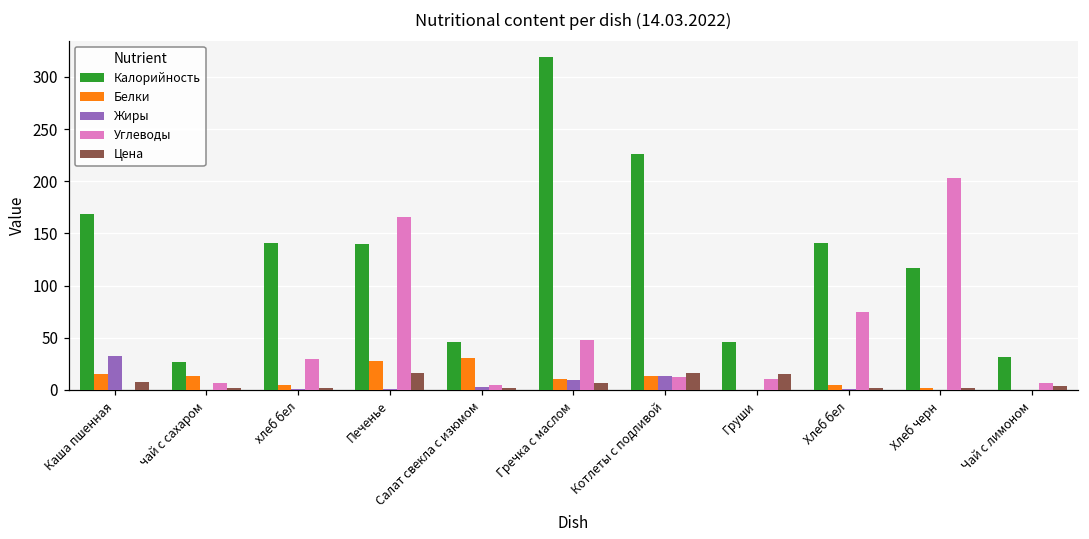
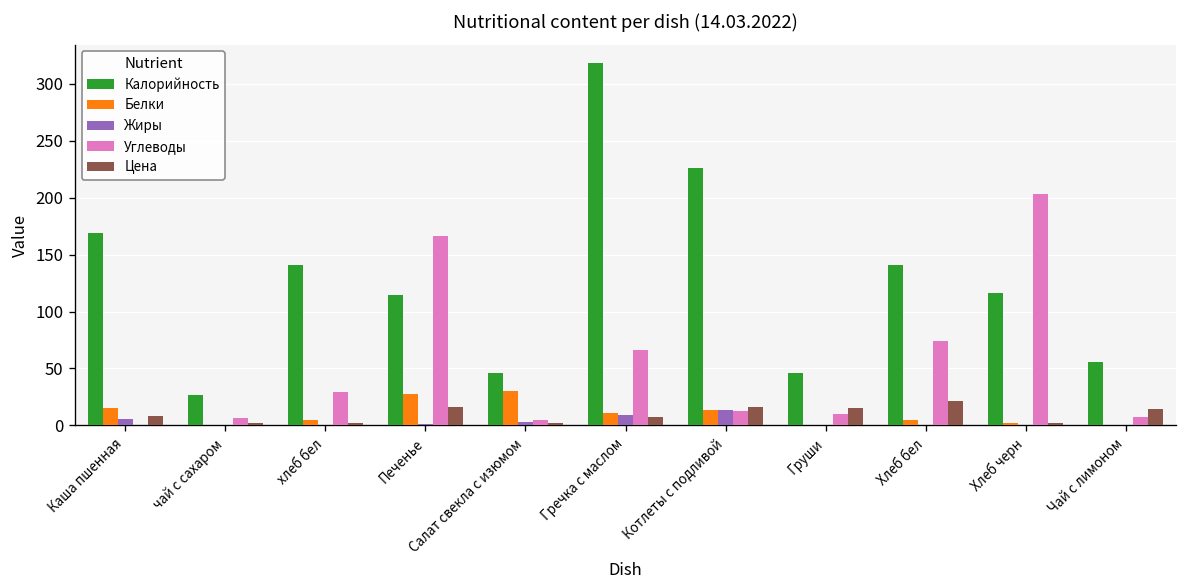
  {
    "Калорийность": {
      "Каша пшенная": 170,
      "чай с сахаром": 30,
      "хлеб бел": 140,
-     "Печенье": 140,
+     "Печенье": 110,
      "Салат свекла с изюмом": 50,
      "Гречка с маслом": 320,
      "Котлеты с подливой": 230,
      "Груши": 50,
      "Хлеб бел": 140,
      "Хлеб черн": 120,
-     "Чай с лимоном": 30
+     "Чай с лимоном": 60
    },
    "Белки": {
      "Каша пшенная": 10,
-     "чай с сахаром": 10,
+     "чай с сахаром": 0,
      "хлеб бел": 0,
      "Печенье": 30,
      "Салат свекла с изюмом": 30,
      "Гречка с маслом": 10,
      "Котлеты с подливой": 10,
      "Груши": 0,
      "Хлеб бел": 0,
      "Чай с лимоном": 0
    },
    "Жиры": {
-     "Каша пшенная": 30,
+     "Каша пшенная": 10,
      "чай с сахаром": 0,
      "Салат свекла с изюмом": 0,
      "Гречка с маслом": 10,
      "Котлеты с подливой": 10,
      "Груши": 0,
      "Чай с лимоном": 0
    },
    "Углеводы": {
      "Каша пшенная": 0,
      "чай с сахаром": 10,
      "хлеб бел": 30,
      "Печенье": 170,
      "Салат свекла с изюмом": 0,
-     "Гречка с маслом": 50,
+     "Гречка с маслом": 70,
      "Котлеты с подливой": 10,
      "Груши": 10,
      "Хлеб бел": 70,
      "Хлеб черн": 200,
      "Чай с лимоном": 10
    },
    "Цена": {
      "Каша пшенная": 10,
      "Печенье": 20,
      "Гречка с маслом": 10,
      "Котлеты с подливой": 20,
      "Груши": 20,
-     "Хлеб бел": 0,
-     "Чай с лимоном": 0
+     "Хлеб бел": 20,
+     "Чай с лимоном": 10
    }
  }
